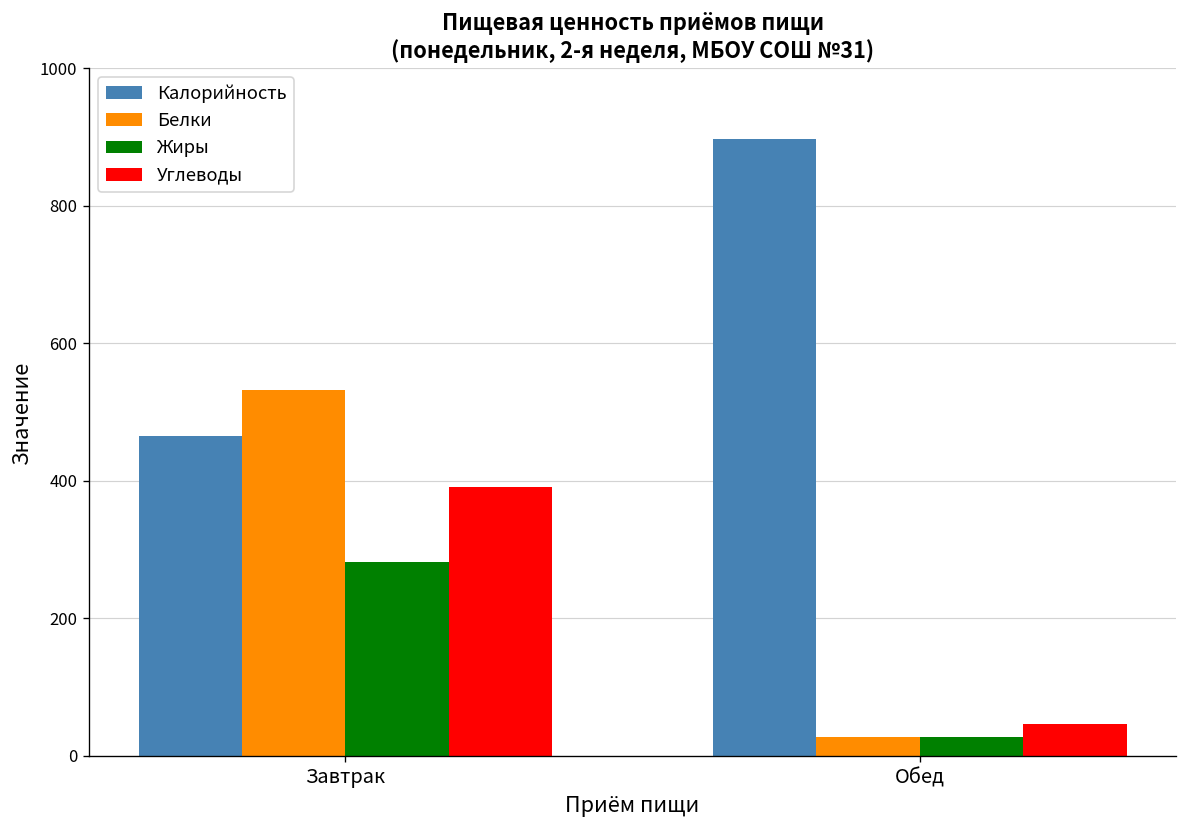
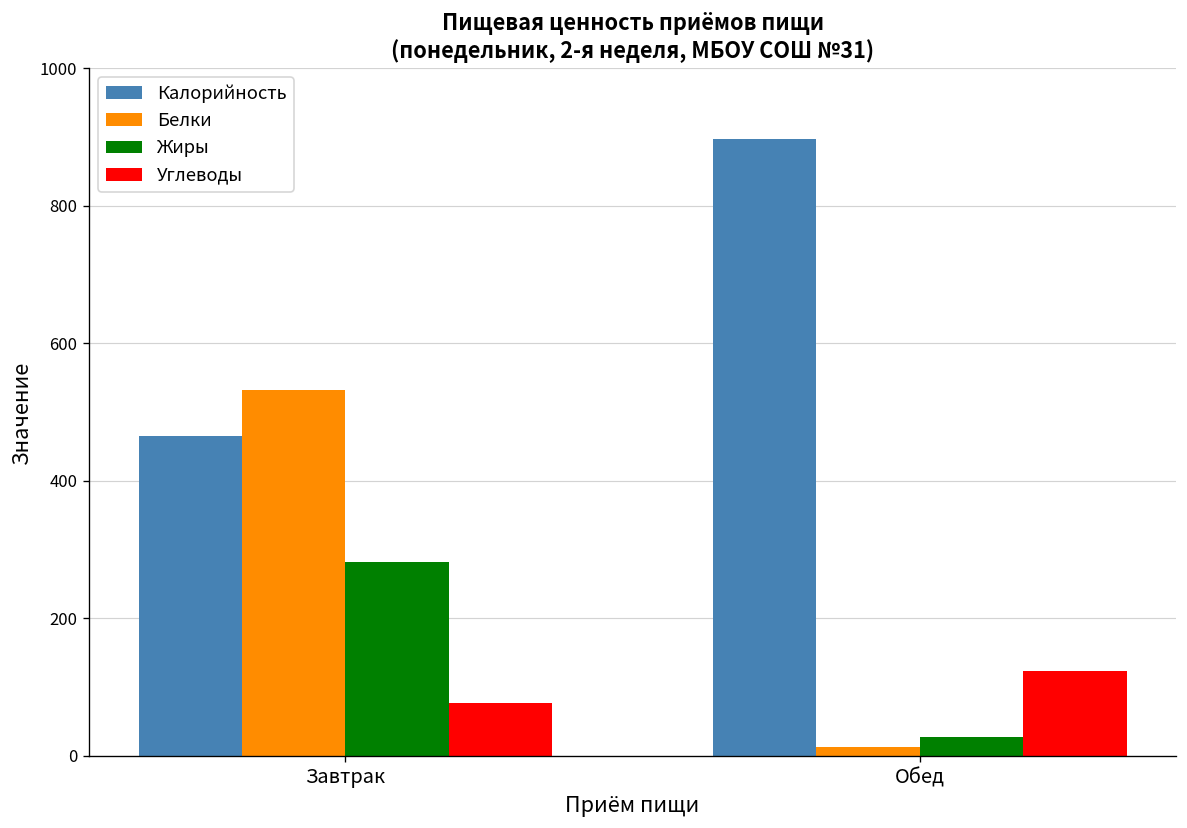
  {
    "Калорийность": {
      "Завтрак": 460,
      "Обед": 900
    },
    "Белки": {
      "Завтрак": 530,
-     "Обед": 30
+     "Обед": 10
    },
    "Жиры": {
      "Завтрак": 280,
      "Обед": 30
    },
    "Углеводы": {
-     "Завтрак": 390,
-     "Обед": 50
+     "Завтрак": 80,
+     "Обед": 120
    }
  }
